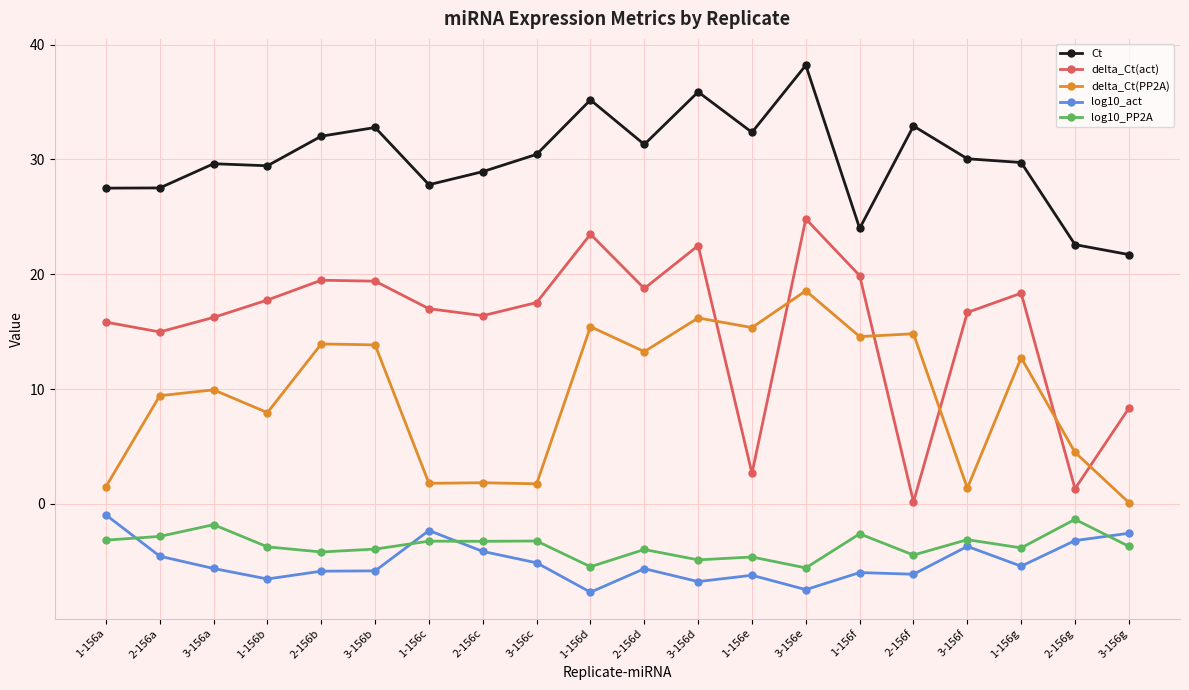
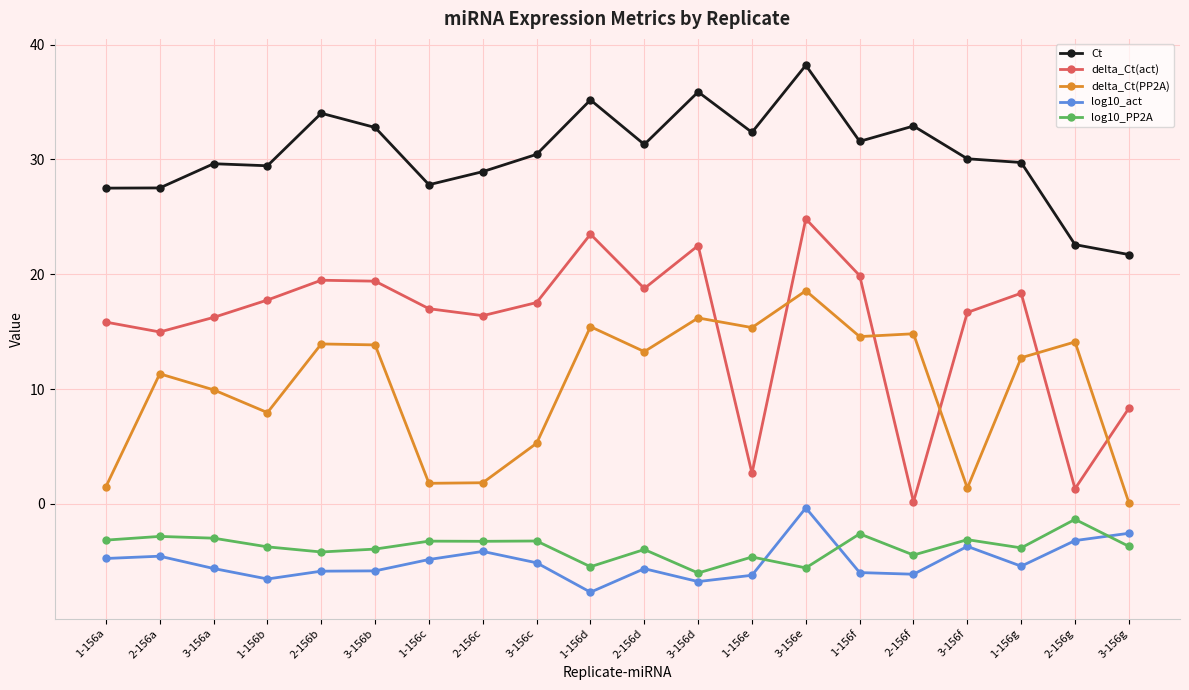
  {
    "Ct": {
      "1-156a": 27.5,
      "2-156a": 27.5,
      "3-156a": 29.6,
      "1-156b": 29.4,
-     "2-156b": 32.0,
+     "2-156b": 34.0,
      "3-156b": 32.8,
      "1-156c": 27.8,
      "2-156c": 28.9,
      "3-156c": 30.4,
      "1-156d": 35.2,
      "2-156d": 31.3,
      "3-156d": 35.9,
      "1-156e": 32.4,
      "3-156e": 38.2,
-     "1-156f": 24.0,
+     "1-156f": 31.6,
      "2-156f": 32.9,
      "3-156f": 30.1,
      "1-156g": 29.7,
      "2-156g": 22.6,
      "3-156g": 21.7
    },
    "delta_Ct(act)": {
      "1-156a": 15.8,
      "2-156a": 15.0,
      "3-156a": 16.2,
      "1-156b": 17.7,
      "2-156b": 19.5,
      "3-156b": 19.4,
      "1-156c": 17.0,
      "2-156c": 16.4,
      "3-156c": 17.5,
      "1-156d": 23.5,
      "2-156d": 18.8,
      "3-156d": 22.5,
      "1-156e": 2.7,
      "3-156e": 24.8,
      "1-156f": 19.9,
      "2-156f": 0.2,
      "3-156f": 16.7,
      "1-156g": 18.3,
      "2-156g": 1.3,
      "3-156g": 8.3
    },
    "delta_Ct(PP2A)": {
      "1-156a": 1.5,
-     "2-156a": 9.4,
+     "2-156a": 11.3,
      "3-156a": 9.9,
      "1-156b": 7.9,
      "2-156b": 13.9,
      "3-156b": 13.8,
      "1-156c": 1.8,
      "2-156c": 1.8,
-     "3-156c": 1.7,
+     "3-156c": 5.3,
      "1-156d": 15.4,
      "2-156d": 13.3,
      "3-156d": 16.2,
      "1-156e": 15.3,
      "3-156e": 18.6,
      "1-156f": 14.6,
      "2-156f": 14.8,
      "3-156f": 1.4,
      "1-156g": 12.7,
-     "2-156g": 4.5,
+     "2-156g": 14.1,
      "3-156g": 0.1
    },
    "log10_act": {
-     "1-156a": -1.0,
+     "1-156a": -4.8,
      "2-156a": -4.6,
      "3-156a": -5.6,
      "1-156b": -6.5,
      "2-156b": -5.9,
      "3-156b": -5.8,
-     "1-156c": -2.3,
+     "1-156c": -4.8,
      "2-156c": -4.1,
      "3-156c": -5.1,
      "1-156d": -7.7,
      "2-156d": -5.6,
      "3-156d": -6.8,
      "1-156e": -6.2,
-     "3-156e": -7.5,
+     "3-156e": -0.4,
      "1-156f": -6.0,
      "2-156f": -6.1,
      "3-156f": -3.7,
      "1-156g": -5.4,
      "2-156g": -3.2,
      "3-156g": -2.6
    },
    "log10_PP2A": {
      "1-156a": -3.2,
      "2-156a": -2.8,
-     "3-156a": -1.8,
+     "3-156a": -3.0,
      "1-156b": -3.7,
      "2-156b": -4.2,
      "3-156b": -3.9,
      "1-156c": -3.2,
      "2-156c": -3.3,
      "3-156c": -3.2,
      "1-156d": -5.5,
      "2-156d": -4.0,
-     "3-156d": -4.9,
+     "3-156d": -6.0,
      "1-156e": -4.6,
      "3-156e": -5.6,
      "1-156f": -2.6,
      "2-156f": -4.5,
      "3-156f": -3.1,
      "1-156g": -3.8,
      "2-156g": -1.3,
      "3-156g": -3.7
    }
  }
